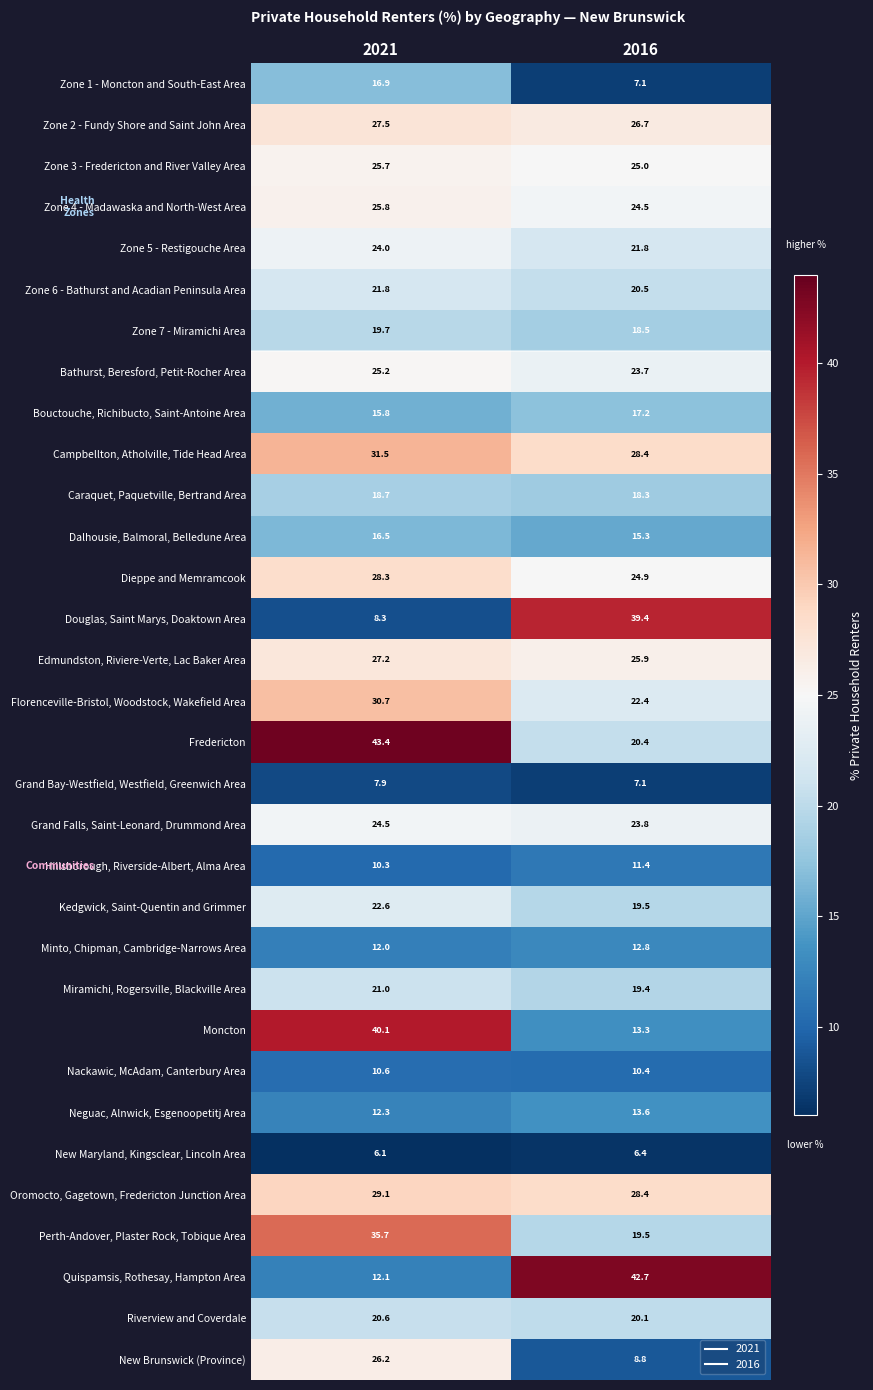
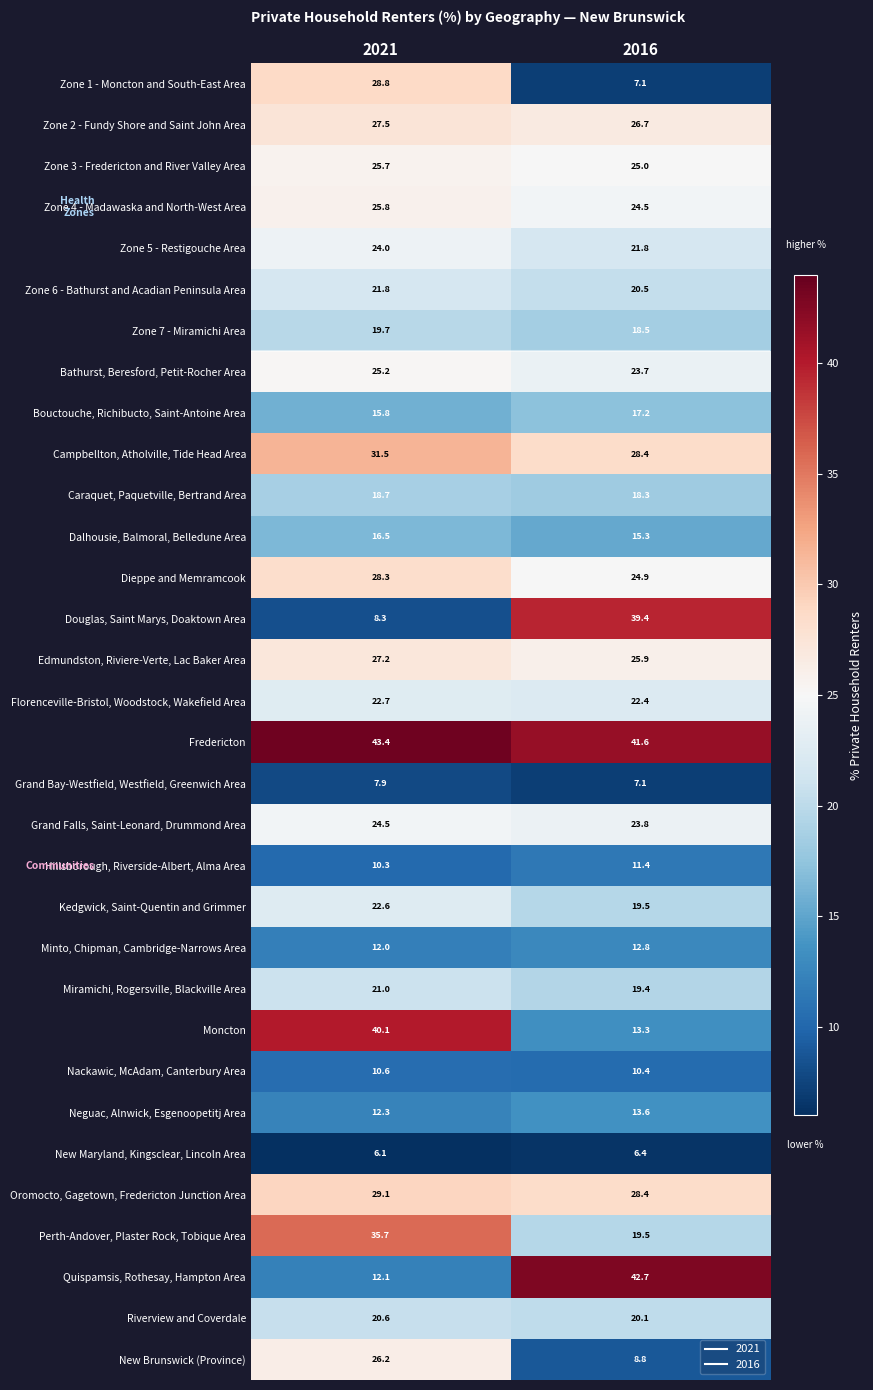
  {
    "Zone 1 - Moncton and South-East Area": {
-     "2021": 16.9,
+     "2021": 28.8,
      "2016": 7.1
    },
    "Zone 2 - Fundy Shore and Saint John Area": {
      "2021": 27.5,
      "2016": 26.7
    },
    "Zone 3 - Fredericton and River Valley Area": {
      "2021": 25.7,
      "2016": 25.0
    },
    "Zone 4 - Madawaska and North-West Area": {
      "2021": 25.8,
      "2016": 24.5
    },
    "Zone 5 - Restigouche Area": {
      "2021": 24.0,
      "2016": 21.8
    },
    "Zone 6 - Bathurst and Acadian Peninsula Area": {
      "2021": 21.8,
      "2016": 20.5
    },
    "Zone 7 - Miramichi Area": {
      "2021": 19.7,
      "2016": 18.5
    },
    "Bathurst, Beresford, Petit-Rocher Area": {
      "2021": 25.2,
      "2016": 23.7
    },
    "Bouctouche, Richibucto, Saint-Antoine Area": {
      "2021": 15.8,
      "2016": 17.2
    },
    "Campbellton, Atholville, Tide Head Area": {
      "2021": 31.5,
      "2016": 28.4
    },
    "Caraquet, Paquetville, Bertrand Area": {
      "2021": 18.7,
      "2016": 18.3
    },
    "Dalhousie, Balmoral, Belledune Area": {
      "2021": 16.5,
      "2016": 15.3
    },
    "Dieppe and Memramcook": {
      "2021": 28.3,
      "2016": 24.9
    },
    "Douglas, Saint Marys, Doaktown Area": {
      "2021": 8.3,
      "2016": 39.4
    },
    "Edmundston, Riviere-Verte, Lac Baker Area": {
      "2021": 27.2,
      "2016": 25.9
    },
    "Florenceville-Bristol, Woodstock, Wakefield Area": {
-     "2021": 30.7,
+     "2021": 22.7,
      "2016": 22.4
    },
    "Fredericton": {
      "2021": 43.4,
-     "2016": 20.4
+     "2016": 41.6
    },
    "Grand Bay-Westfield, Westfield, Greenwich Area": {
      "2021": 7.9,
      "2016": 7.1
    },
    "Grand Falls, Saint-Leonard, Drummond Area": {
      "2021": 24.5,
      "2016": 23.8
    },
    "Hillsborough, Riverside-Albert, Alma Area": {
      "2021": 10.3,
      "2016": 11.4
    },
    "Kedgwick, Saint-Quentin and Grimmer": {
      "2021": 22.6,
      "2016": 19.5
    },
    "Minto, Chipman, Cambridge-Narrows Area": {
      "2021": 12.0,
      "2016": 12.8
    },
    "Miramichi, Rogersville, Blackville Area": {
      "2021": 21.0,
      "2016": 19.4
    },
    "Moncton": {
      "2021": 40.1,
      "2016": 13.3
    },
    "Nackawic, McAdam, Canterbury Area": {
      "2021": 10.6,
      "2016": 10.4
    },
    "Neguac, Alnwick, Esgenoopetitj Area": {
      "2021": 12.3,
      "2016": 13.6
    },
    "New Maryland, Kingsclear, Lincoln Area": {
      "2021": 6.1,
      "2016": 6.4
    },
    "Oromocto, Gagetown, Fredericton Junction Area": {
      "2021": 29.1,
      "2016": 28.4
    },
    "Perth-Andover, Plaster Rock, Tobique Area": {
      "2021": 35.7,
      "2016": 19.5
    },
    "Quispamsis, Rothesay, Hampton Area": {
      "2021": 12.1,
      "2016": 42.7
    },
    "Riverview and Coverdale": {
      "2021": 20.6,
      "2016": 20.1
    },
    "New Brunswick (Province)": {
      "2021": 26.2,
      "2016": 8.8
    }
  }
